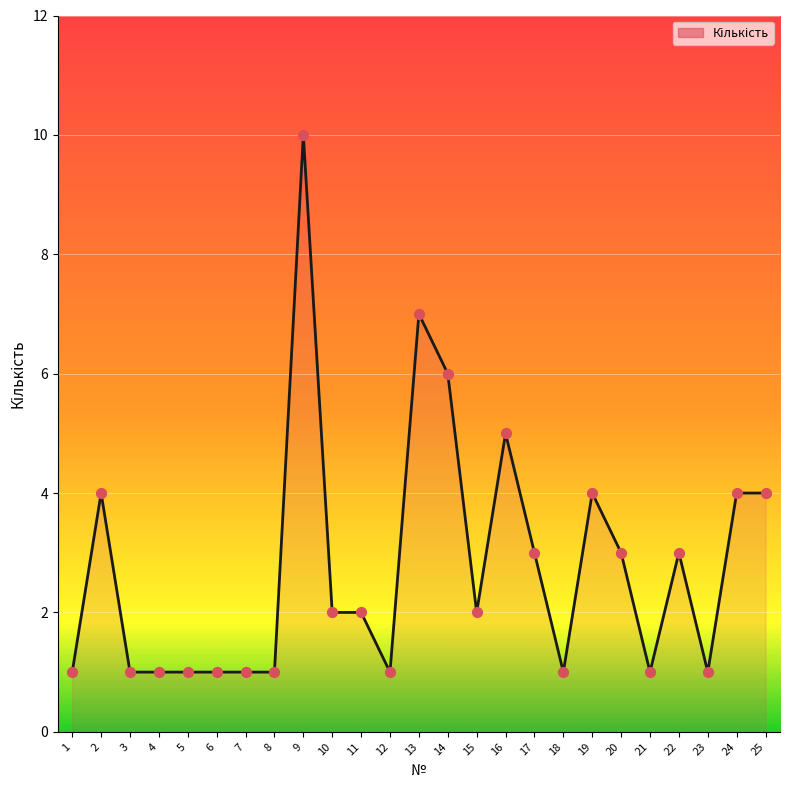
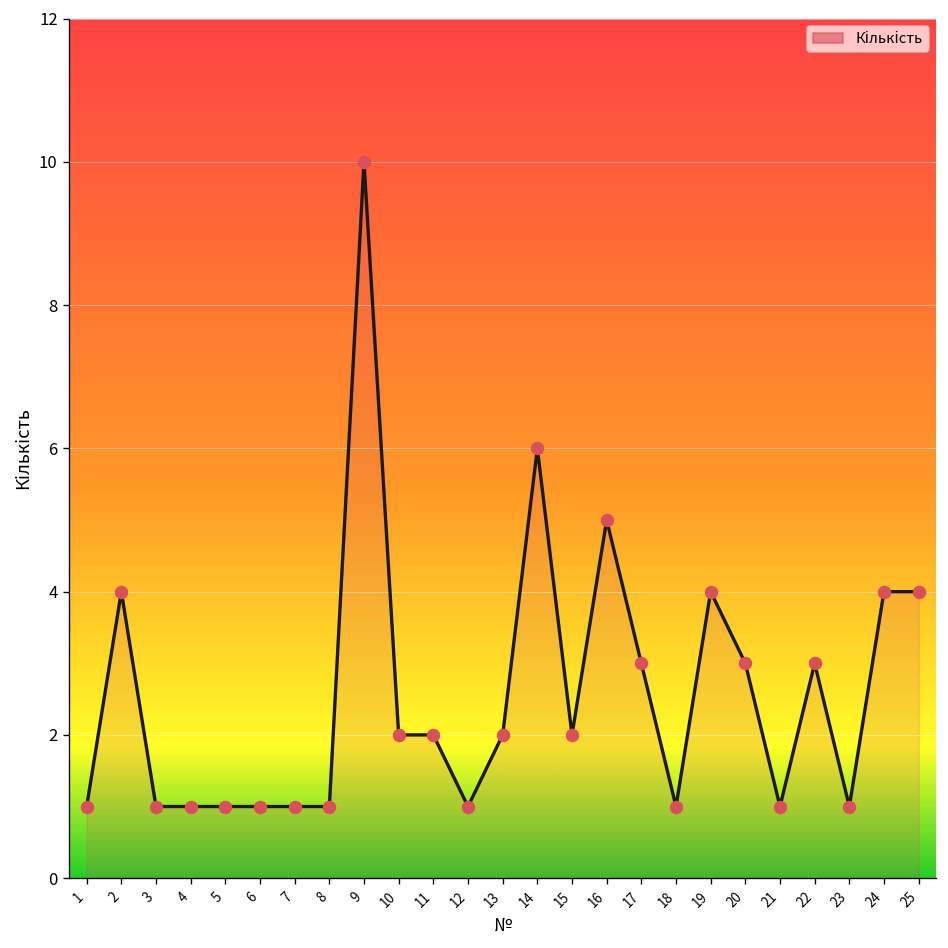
  {
    "1": 1,
    "2": 4,
    "3": 1,
    "4": 1,
    "5": 1,
    "6": 1,
    "7": 1,
    "8": 1,
    "9": 10,
    "10": 2,
    "11": 2,
    "12": 1,
-   "13": 7,
+   "13": 2,
    "14": 6,
    "15": 2,
    "16": 5,
    "17": 3,
    "18": 1,
    "19": 4,
    "20": 3,
    "21": 1,
    "22": 3,
    "23": 1,
    "24": 4,
    "25": 4
  }
